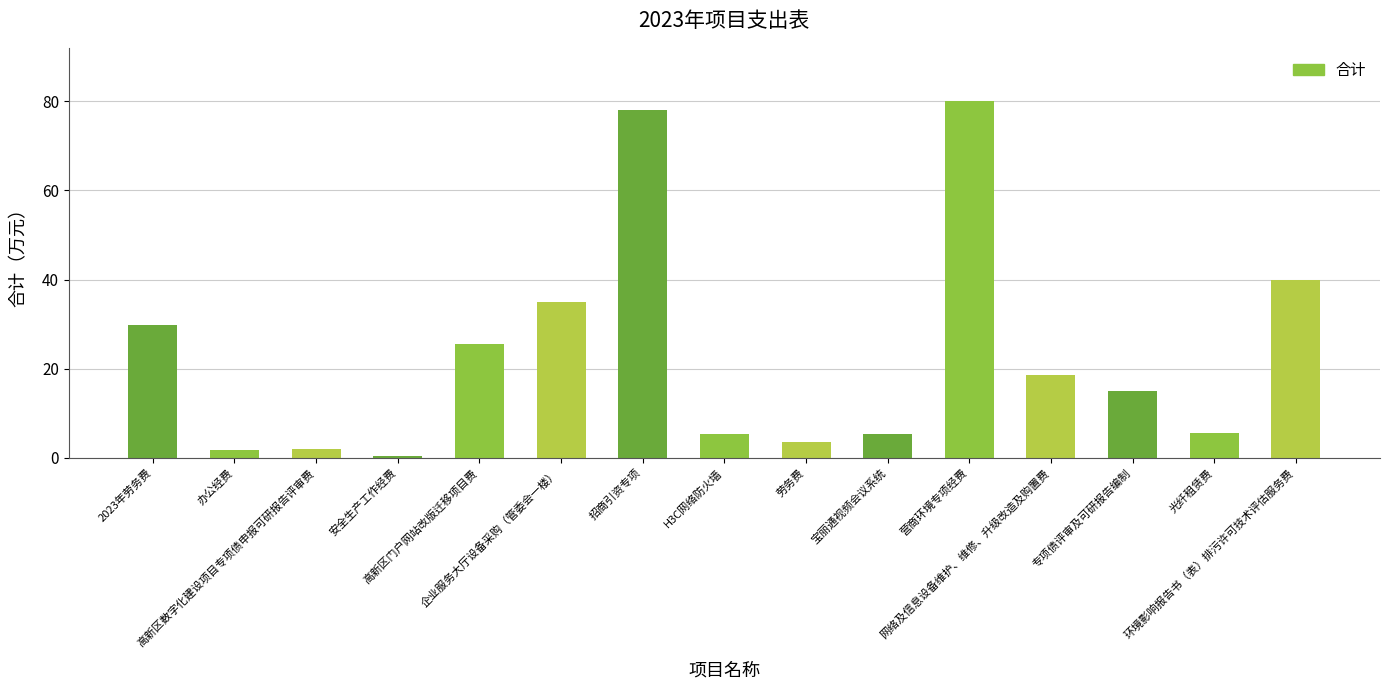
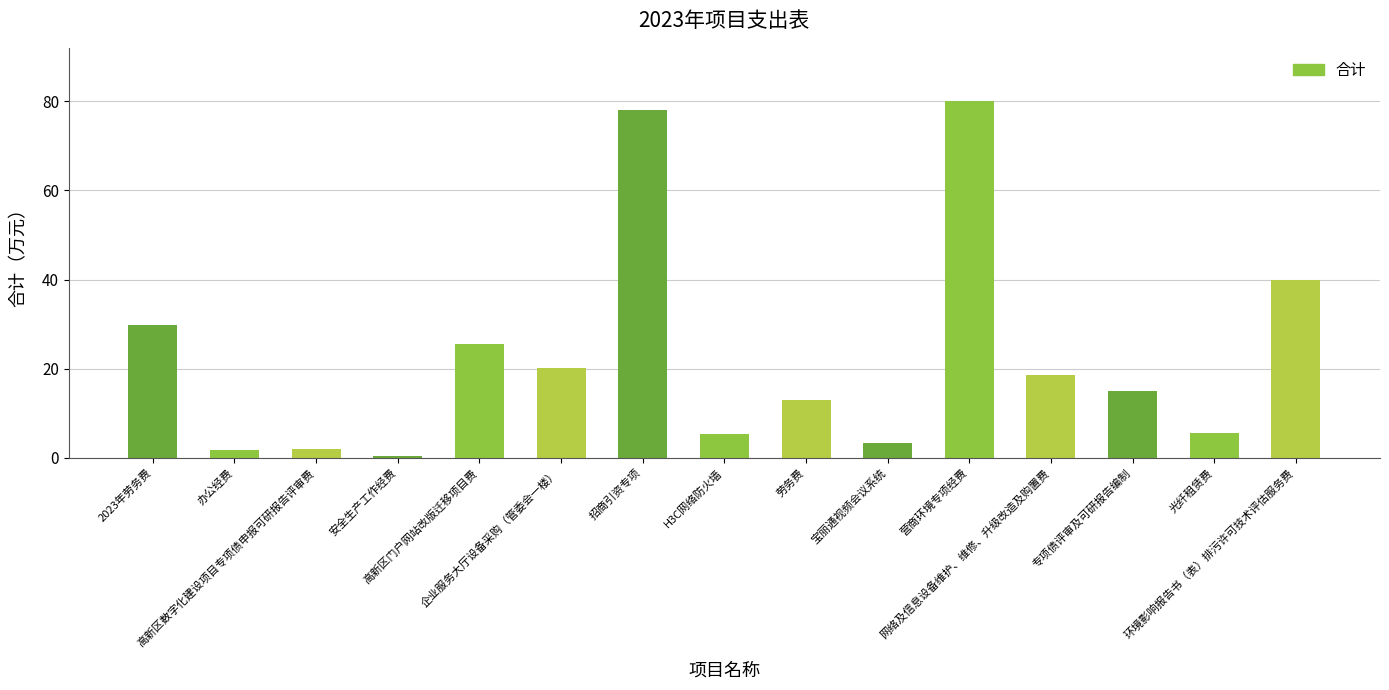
  {
    "2023年劳务费": 30,
    "办公经费": 2,
    "高新区数字化建设项目专项债申报可研报告评审费": 2,
    "高新区门户网站改版迁移项目费": 26,
-   "企业服务大厅设备采购（管委会一楼）": 35,
+   "企业服务大厅设备采购（管委会一楼）": 20,
    "招商引资专项": 78,
    "H3C网络防火墙": 5,
-   "劳务费": 3,
-   "宝丽通视频会议系统": 5,
+   "劳务费": 13,
+   "宝丽通视频会议系统": 3,
    "营商环境专项经费": 80,
    "网络及信息设备维护、维修、升级改造及购置费": 19,
    "专项债评审及可研报告编制": 15,
    "光纤租赁费": 6,
    "环境影响报告书（表）排污许可技术评估服务费": 40
  }
